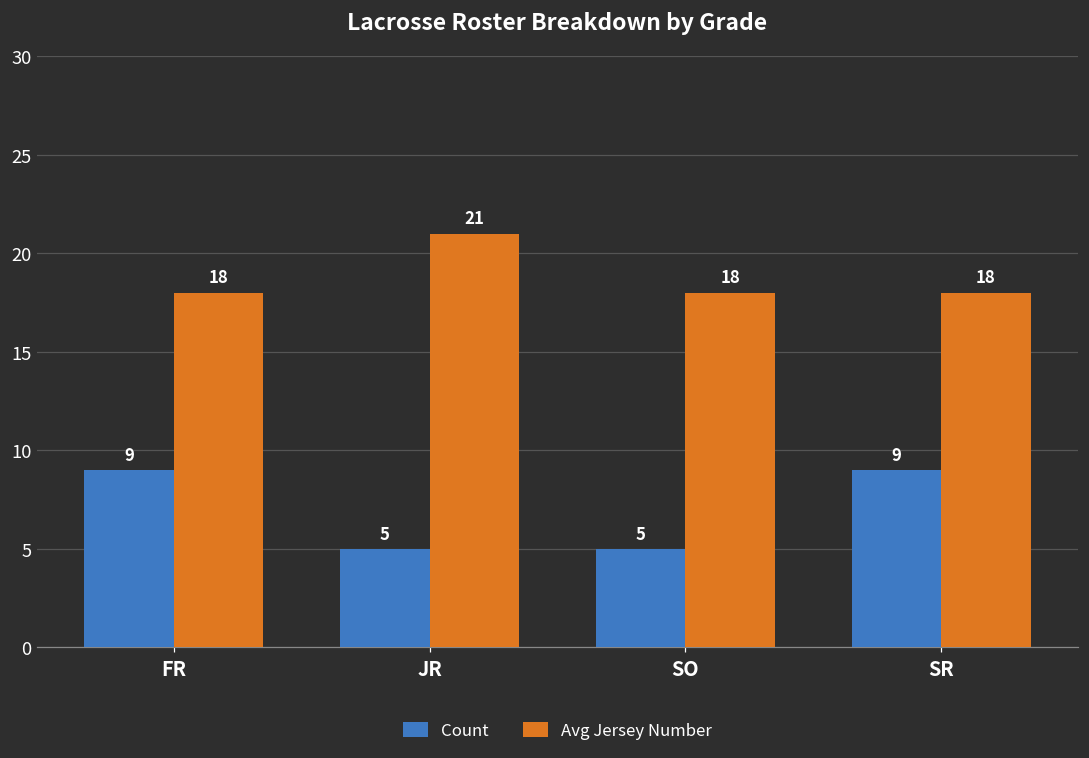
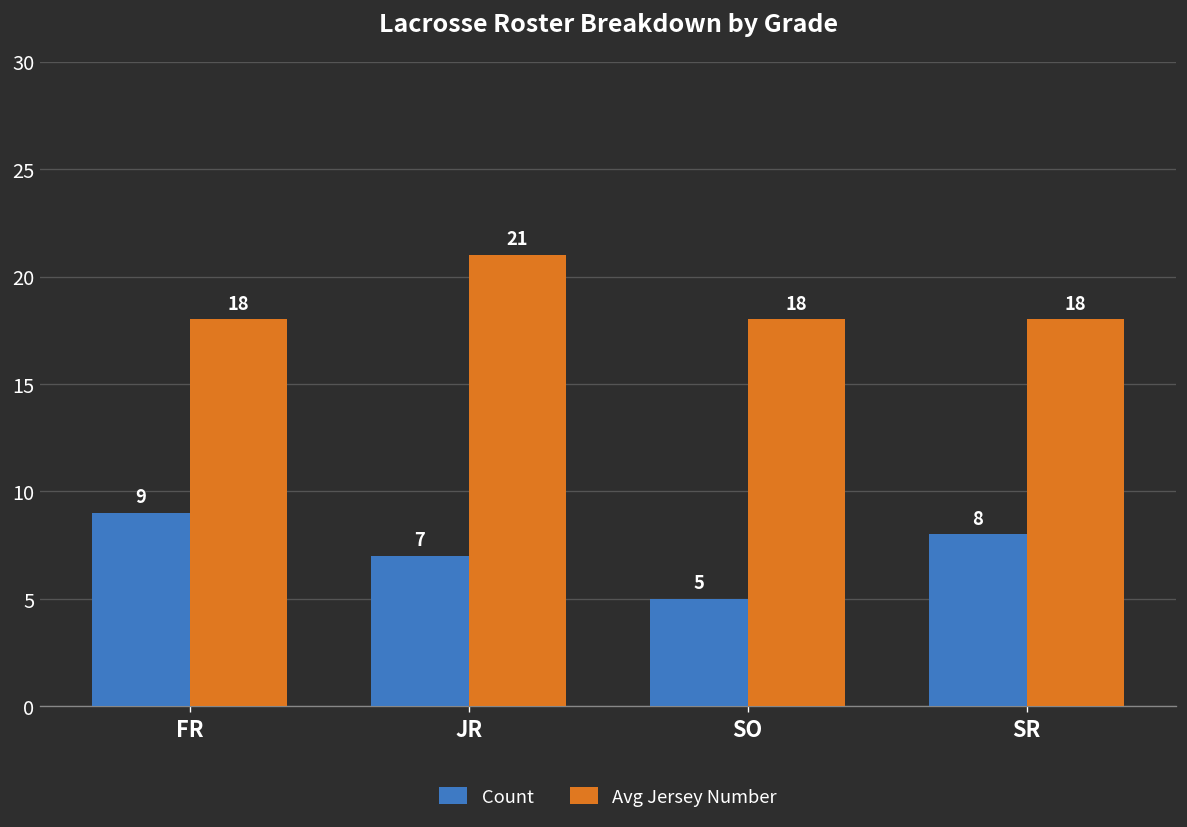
  {
    "Count": {
      "FR": 9,
-     "JR": 5,
+     "JR": 7,
      "SO": 5,
-     "SR": 9
+     "SR": 8
    },
    "Avg Jersey Number": {
      "FR": 18,
      "JR": 21,
      "SO": 18,
      "SR": 18
    }
  }
